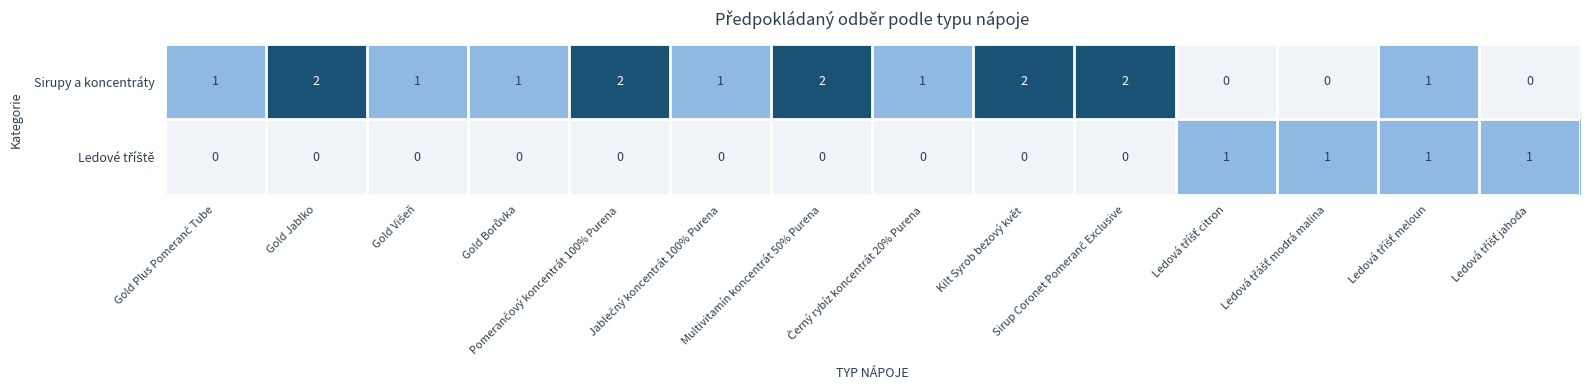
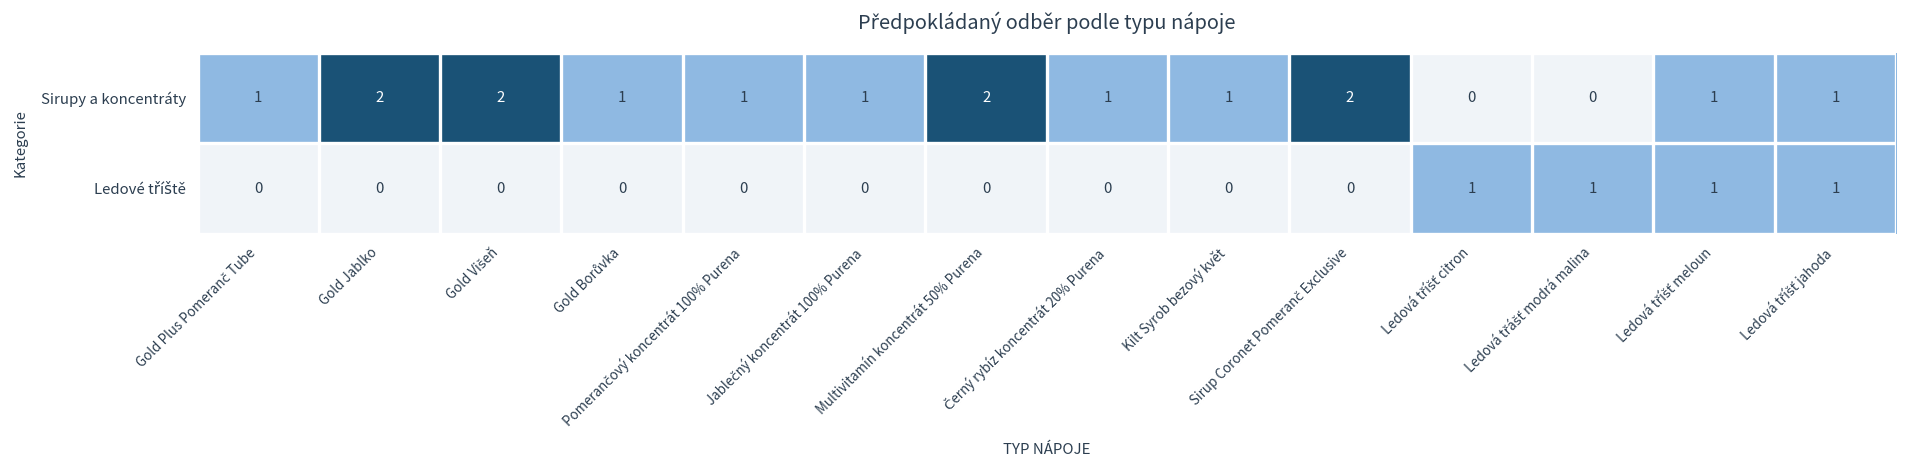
  {
    "Sirupy a koncentráty": {
      "Gold Plus Pomeranč Tube": 1,
      "Gold Jablko": 2,
-     "Gold Višeň": 1,
+     "Gold Višeň": 2,
      "Gold Borůvka": 1,
-     "Pomerančový koncentrát 100% Purena": 2,
+     "Pomerančový koncentrát 100% Purena": 1,
      "Jablečný koncentrát 100% Purena": 1,
      "Multivitamín koncentrát 50% Purena": 2,
      "Černý rybíz koncentrát 20% Purena": 1,
-     "Kilt Syrob bezový květ": 2,
+     "Kilt Syrob bezový květ": 1,
      "Sirup Coronet Pomeranč Exclusive": 2,
      "Ledová tříšť citron": 0,
      "Ledová třášť modrá malina": 0,
      "Ledová tříšť meloun": 1,
-     "Ledová tříšť jahoda": 0
+     "Ledová tříšť jahoda": 1
    },
    "Ledové tříště": {
      "Gold Plus Pomeranč Tube": 0,
      "Gold Jablko": 0,
      "Gold Višeň": 0,
      "Gold Borůvka": 0,
      "Pomerančový koncentrát 100% Purena": 0,
      "Jablečný koncentrát 100% Purena": 0,
      "Multivitamín koncentrát 50% Purena": 0,
      "Černý rybíz koncentrát 20% Purena": 0,
      "Kilt Syrob bezový květ": 0,
      "Sirup Coronet Pomeranč Exclusive": 0,
      "Ledová tříšť citron": 1,
      "Ledová třášť modrá malina": 1,
      "Ledová tříšť meloun": 1,
      "Ledová tříšť jahoda": 1
    }
  }
